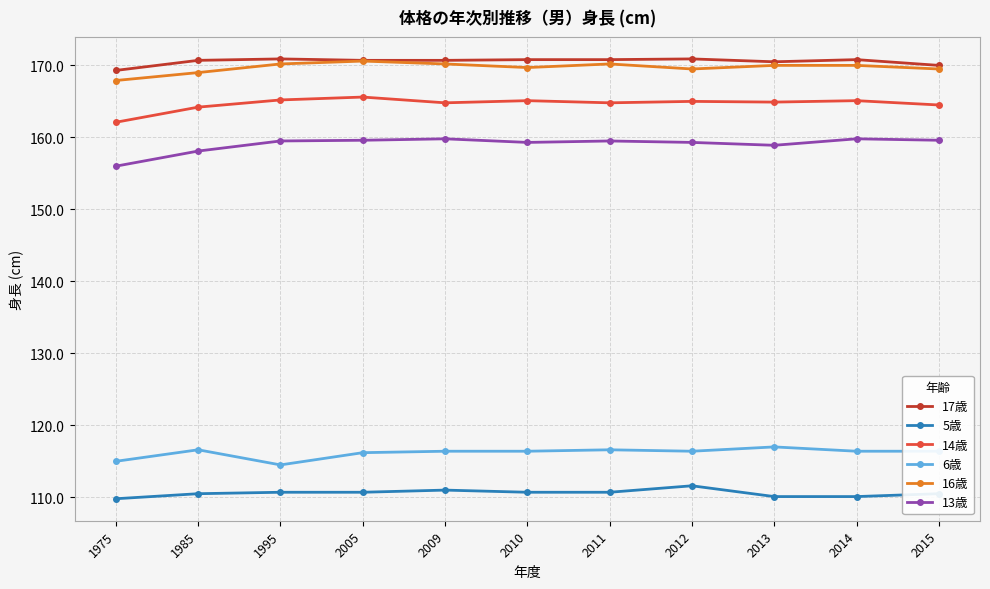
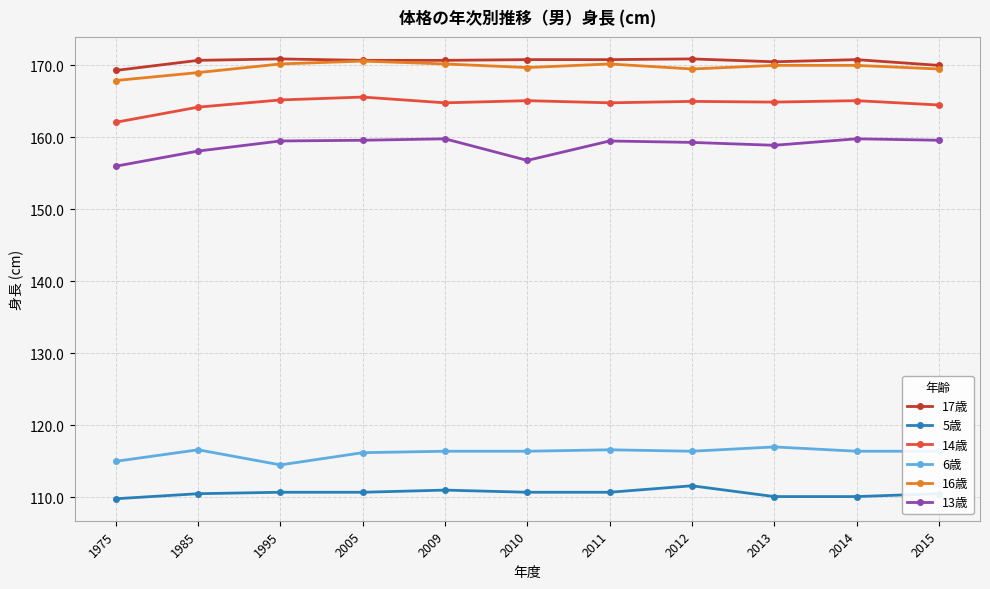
  {
    "5歳": {
      "1975": 110,
      "1985": 111,
      "1995": 111,
      "2005": 111,
      "2009": 111,
      "2010": 111,
      "2011": 111,
      "2012": 112,
      "2013": 110,
      "2014": 110
    },
    "6歳": {
      "1975": 115,
      "1985": 117,
      "1995": 115,
      "2005": 116,
      "2009": 116,
      "2010": 116,
      "2011": 117,
      "2012": 116,
      "2013": 117,
      "2014": 116
    },
    "13歳": {
      "1975": 156,
      "1985": 158,
      "1995": 160,
      "2005": 160,
      "2009": 160,
-     "2010": 159,
+     "2010": 157,
      "2011": 160,
      "2012": 159,
      "2013": 159,
      "2014": 160,
      "2015": 160
    }
  }
